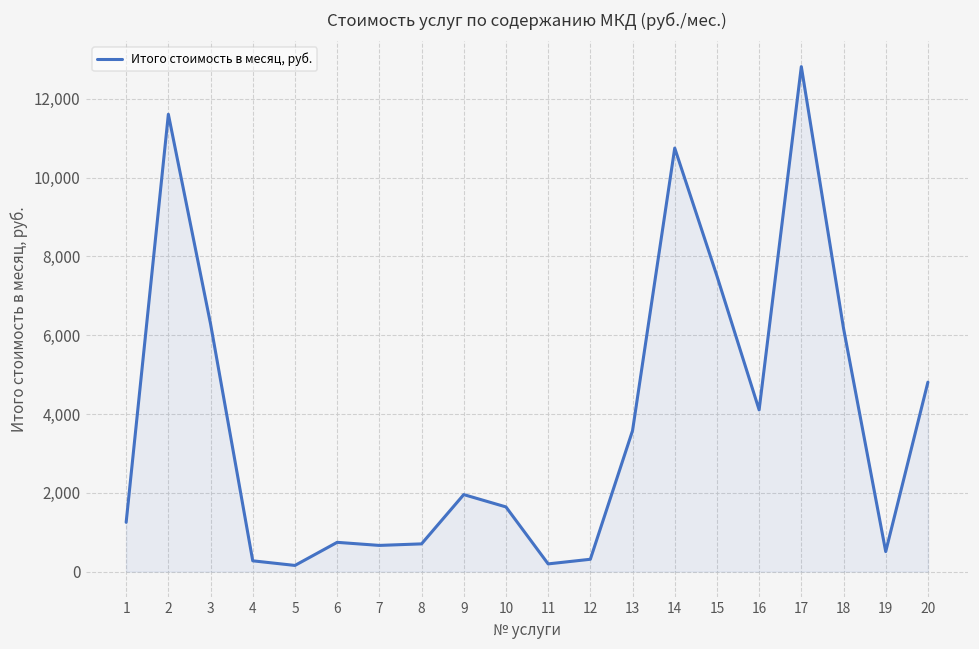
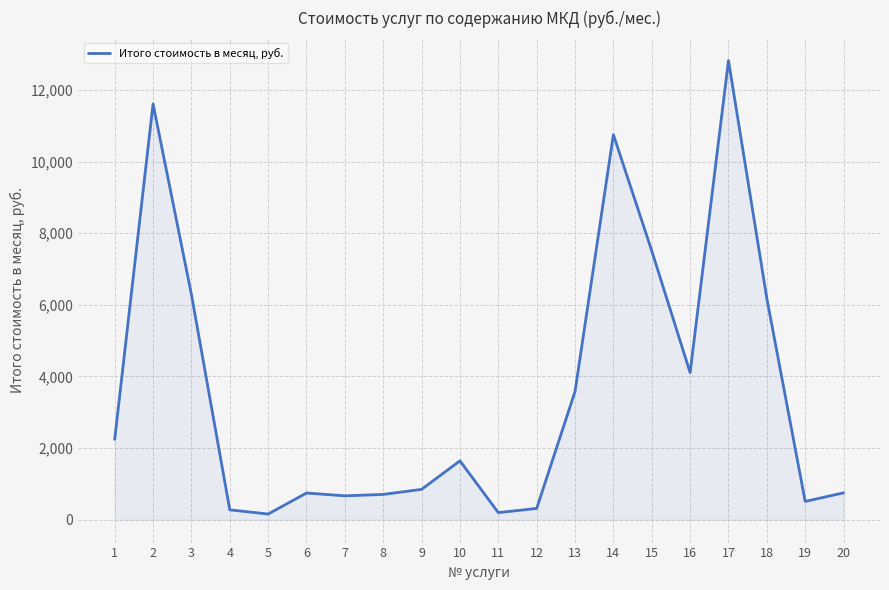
  {
-   "1": "1,300",
+   "1": "2,200",
    "2": "11,600",
    "3": "6,300",
    "4": "300",
    "5": "200",
    "6": "700",
    "7": "700",
    "8": "700",
-   "9": "2,000",
+   "9": "800",
    "10": "1,600",
    "11": "200",
    "12": "300",
    "13": "3,600",
    "14": "10,800",
    "15": "7,500",
    "16": "4,100",
    "17": "12,800",
    "18": "6,200",
    "19": "500",
-   "20": "4,800"
+   "20": "700"
  }
